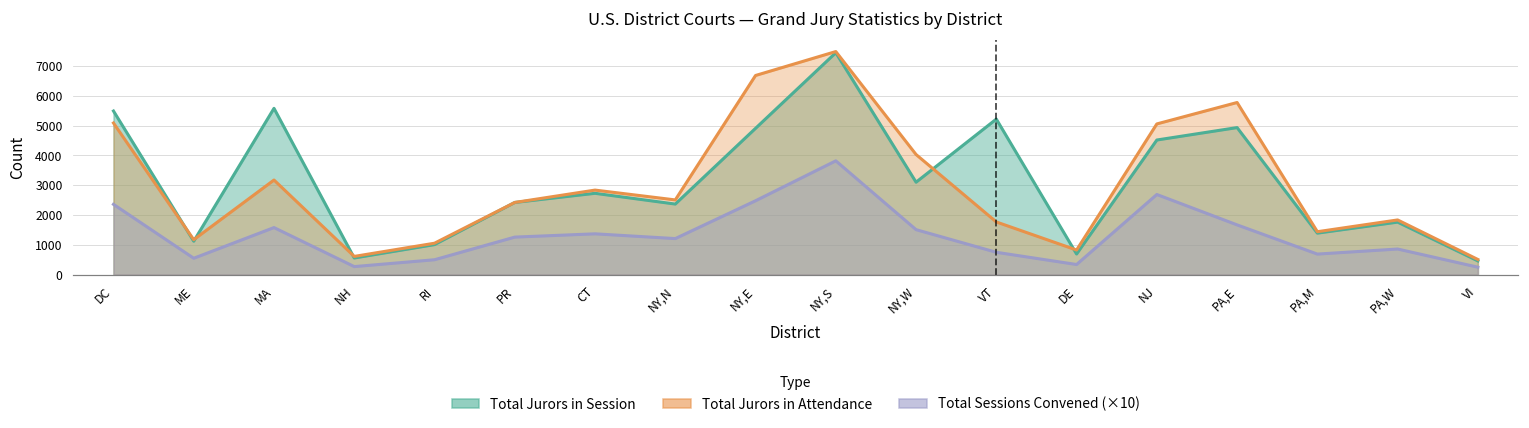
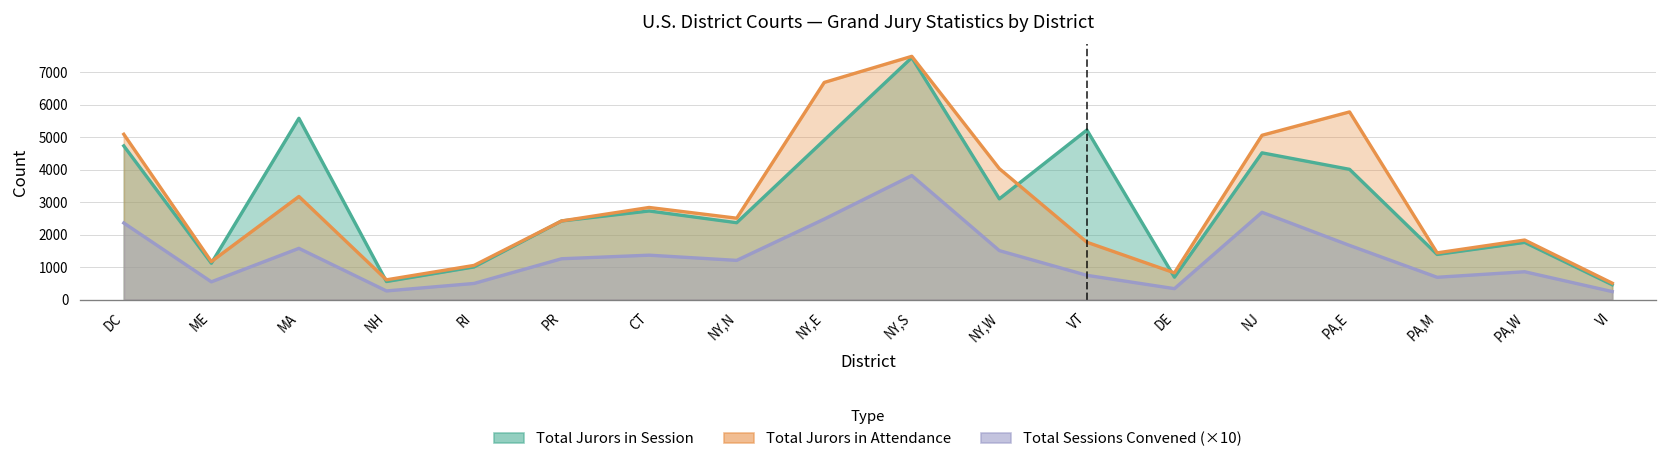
  {
    "Total Jurors in Session": {
-     "DC": 5500,
+     "DC": 4700,
      "MA": 5600,
      "CT": 2700,
      "NY,N": 2400,
      "NY,E": 4900,
      "NY,W": 3100,
      "VT": 5200,
      "DE": 700,
      "NJ": 4500,
-     "PA,E": 4900
+     "PA,E": 4000
    },
    "Total Jurors in Attendance": {
      "DC": 5100,
      "MA": 3200,
      "CT": 2800,
      "NY,N": 2500,
      "NY,E": 6700,
      "NY,W": 4000,
      "VT": 1800,
      "DE": 800,
      "NJ": 5100,
      "PA,E": 5800
    },
    "Total Sessions Convened (×10)": {
      "DC": 2400,
      "ME": 600,
      "MA": 1600,
      "NH": 300,
      "RI": 500,
      "PR": 1300,
      "CT": 1400,
      "NY,N": 1200,
      "NY,E": 2500,
      "NY,S": 3800,
      "NY,W": 1500,
      "VT": 800,
      "DE": 300,
      "NJ": 2700,
      "PA,E": 1700,
      "PA,M": 700,
      "PA,W": 900,
      "VI": 300
    }
  }
